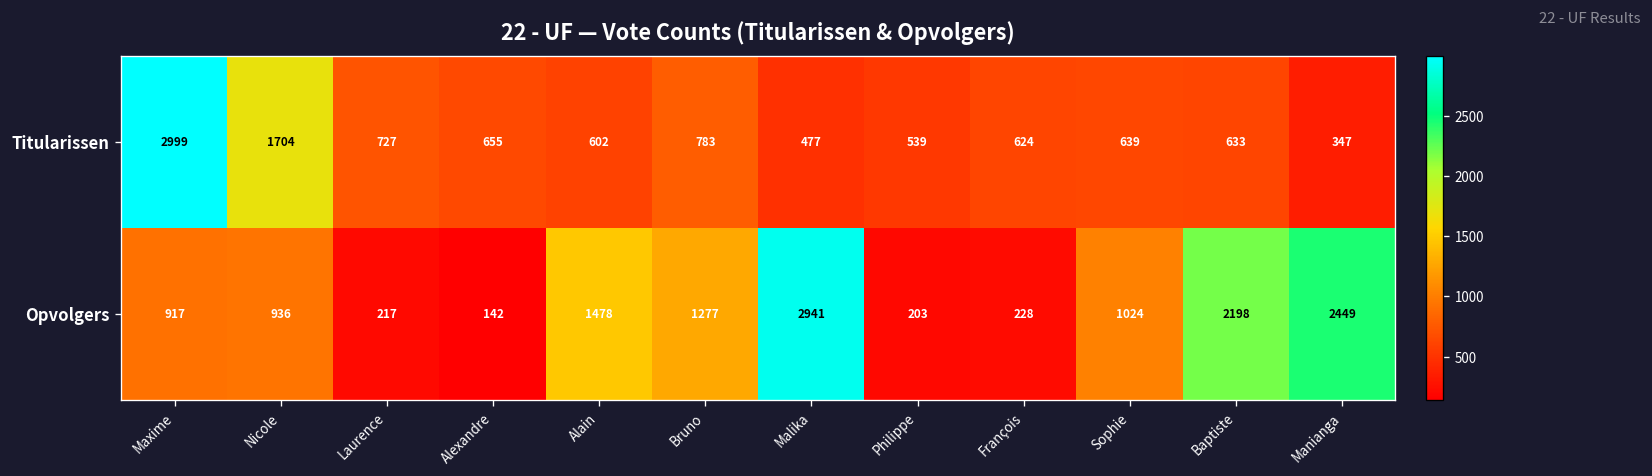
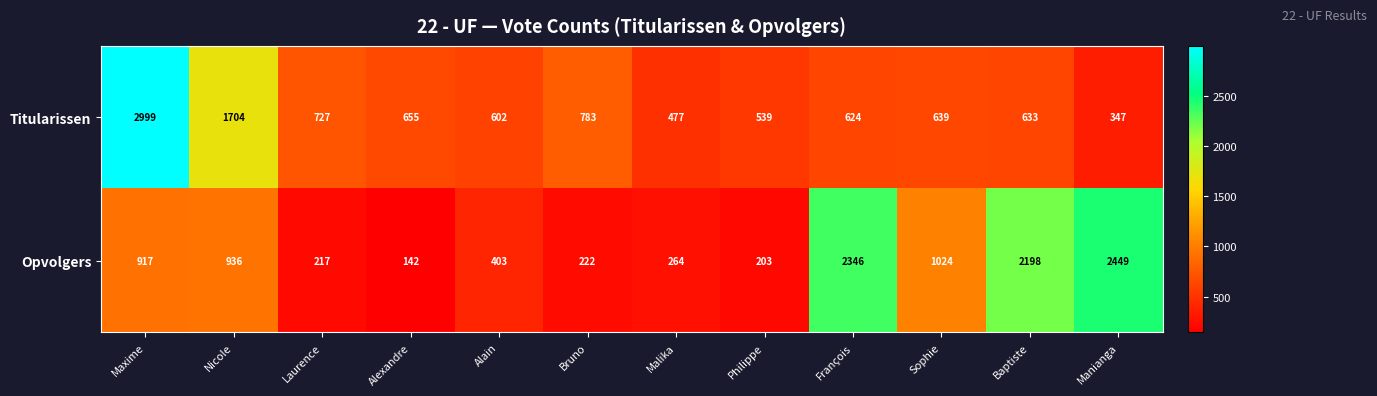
  {
    "Titularissen": {
      "Maxime": 2999,
      "Nicole": 1704,
      "Laurence": 727,
      "Alexandre": 655,
      "Alain": 602,
      "Bruno": 783,
      "Malika": 477,
      "Philippe": 539,
      "François": 624,
      "Sophie": 639,
      "Baptiste": 633,
      "Manianga": 347
    },
    "Opvolgers": {
      "Maxime": 917,
      "Nicole": 936,
      "Laurence": 217,
      "Alexandre": 142,
-     "Alain": 1478,
-     "Bruno": 1277,
-     "Malika": 2941,
+     "Alain": 403,
+     "Bruno": 222,
+     "Malika": 264,
      "Philippe": 203,
-     "François": 228,
+     "François": 2346,
      "Sophie": 1024,
      "Baptiste": 2198,
      "Manianga": 2449
    }
  }
